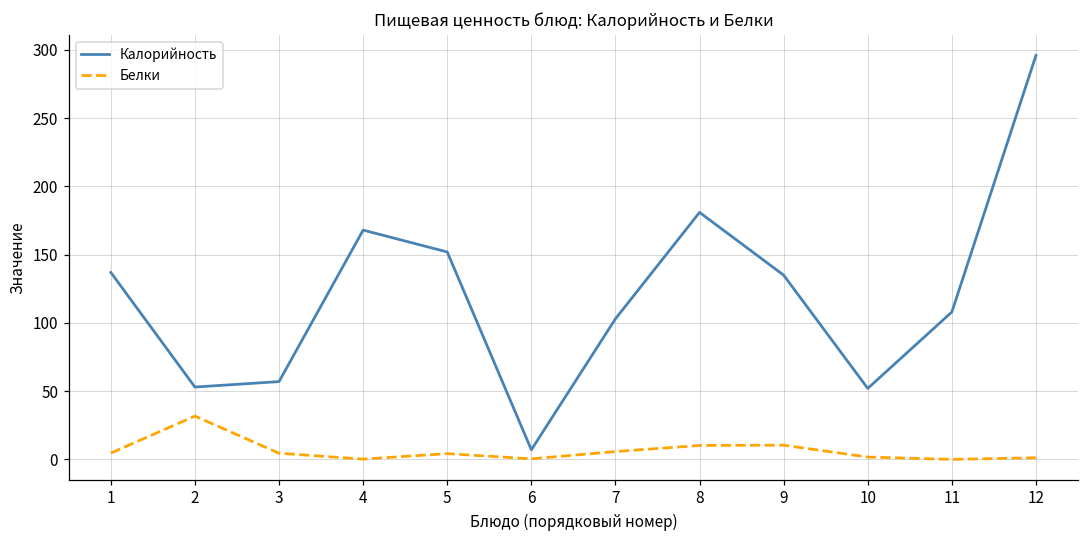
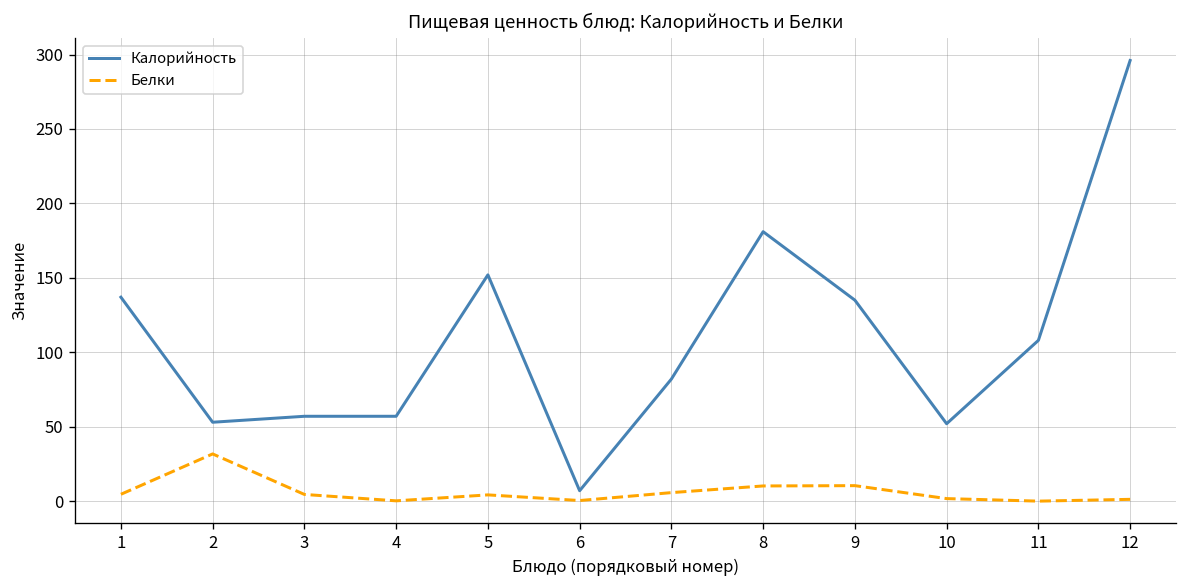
  {
    "Калорийность": {
      "1": 137,
      "2": 53,
      "3": 57,
-     "4": 168,
+     "4": 57,
      "5": 152,
      "6": 7,
-     "7": 103,
+     "7": 82,
      "8": 181,
      "9": 135,
      "10": 52,
      "11": 108,
      "12": 296
    },
    "Белки": {
      "1": 5,
      "2": 32,
      "3": 5,
      "4": 0,
      "5": 4,
      "6": 0,
      "7": 6,
      "8": 10,
      "9": 10,
      "10": 2,
      "11": 0,
      "12": 1
    }
  }
